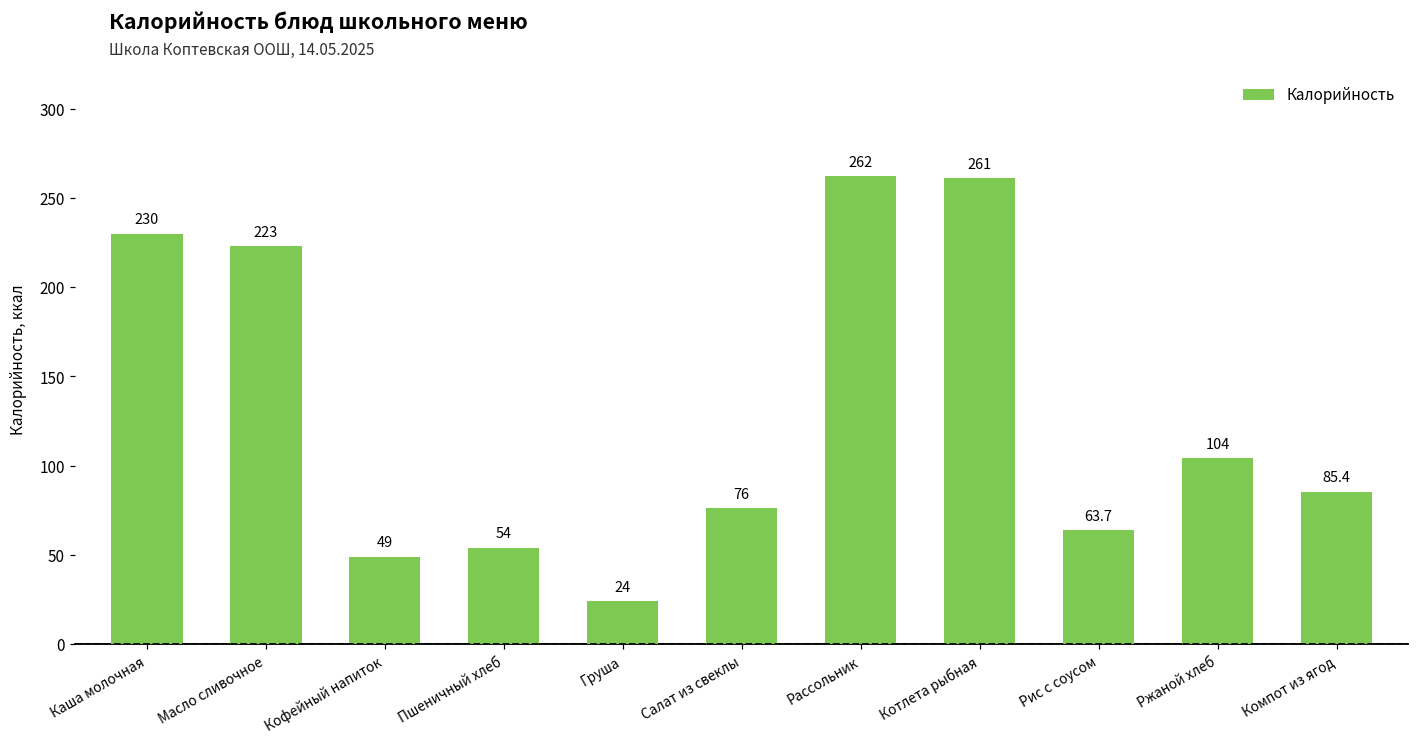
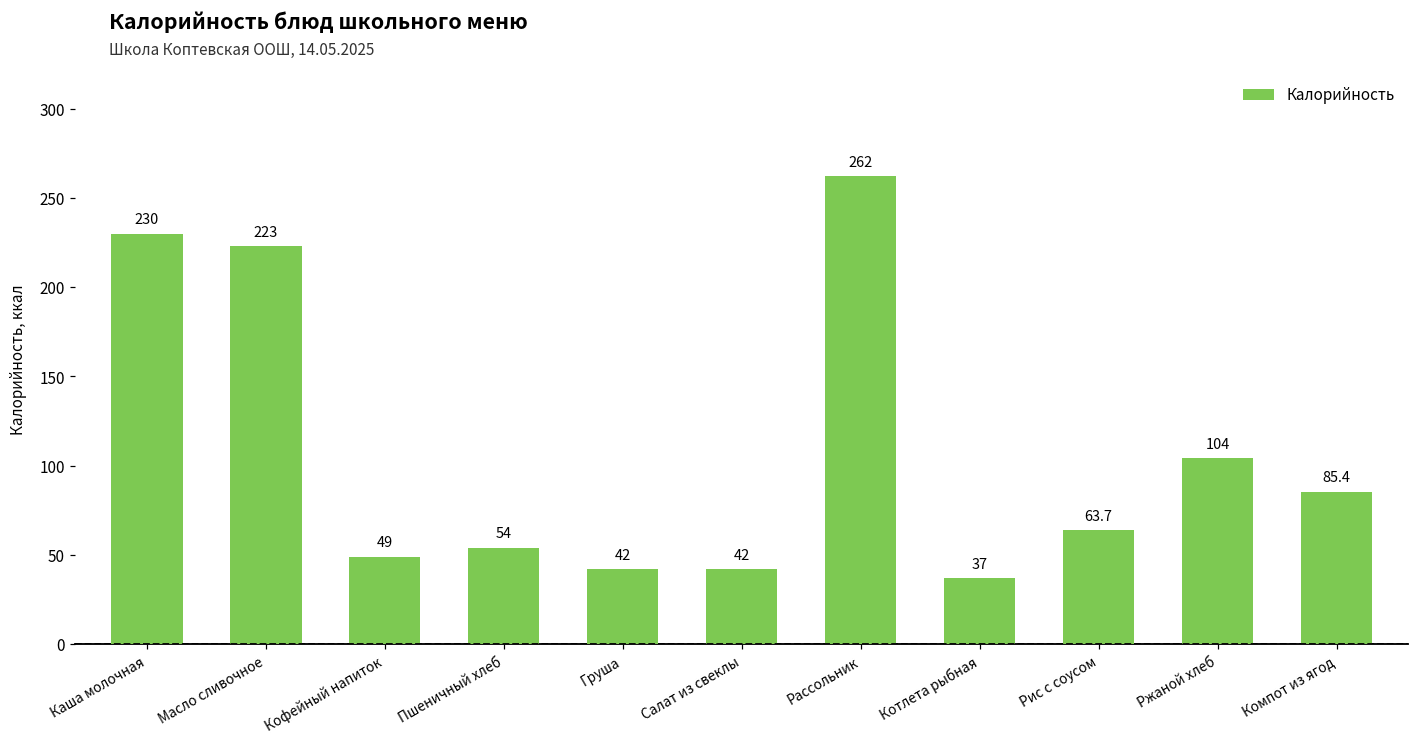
  {
    "Каша молочная": 230,
    "Масло сливочное": 223,
    "Кофейный напиток": 49,
    "Пшеничный хлеб": 54,
-   "Груша": 24,
-   "Салат из свеклы": 76,
+   "Груша": 42,
+   "Салат из свеклы": 42,
    "Рассольник": 262,
-   "Котлета рыбная": 261,
+   "Котлета рыбная": 37,
    "Рис с соусом": 63.7,
    "Ржаной хлеб": 104,
    "Компот из ягод": 85.4
  }
